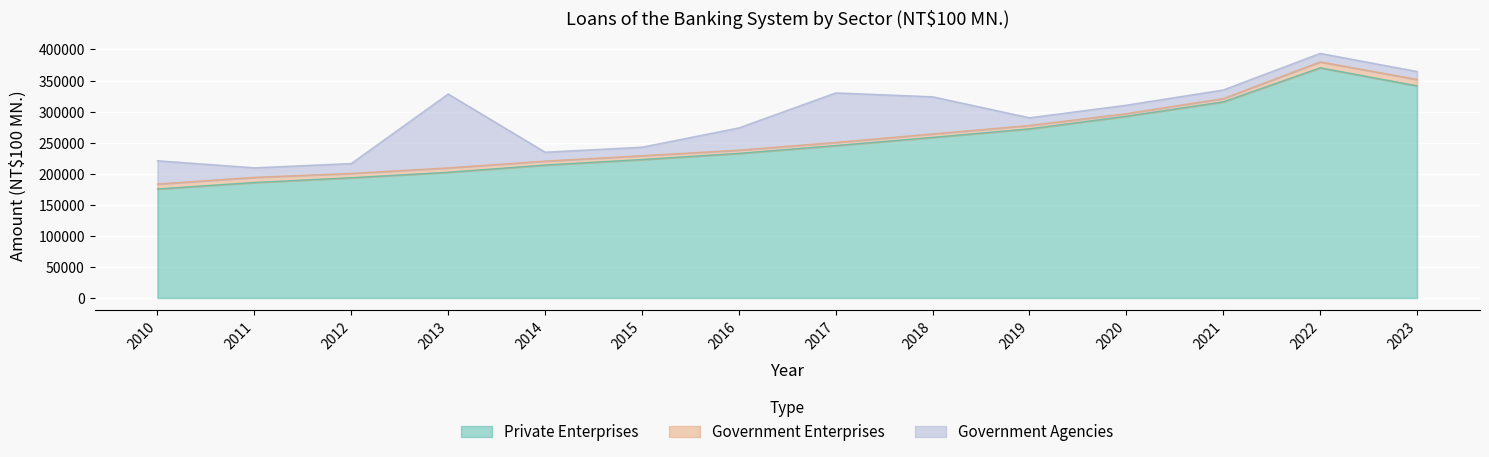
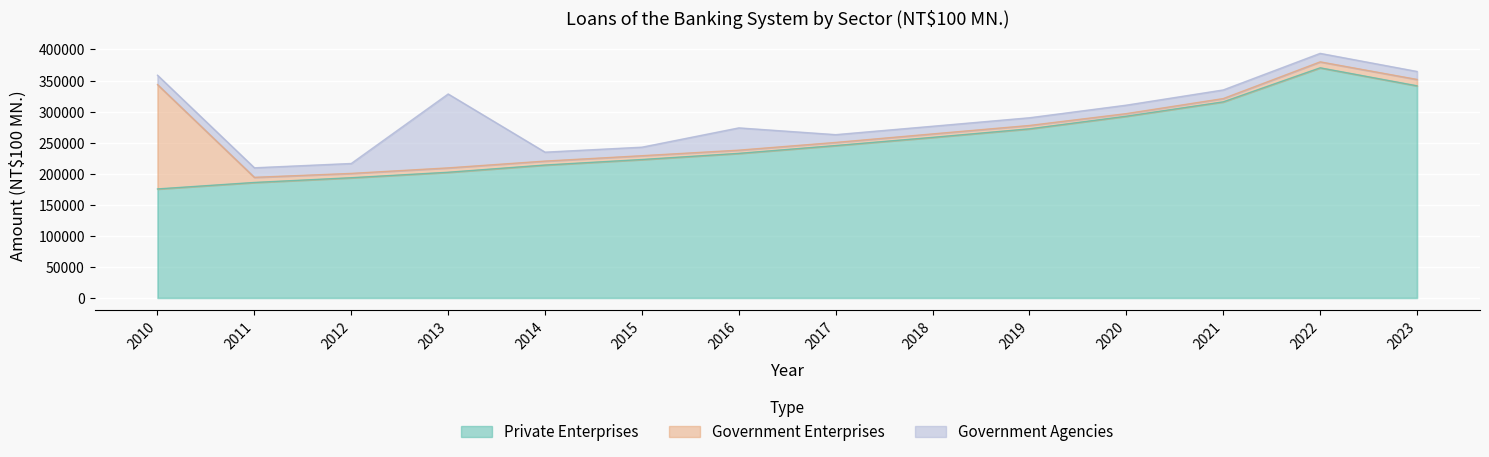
  {
    "Private Enterprises": {
      "2010": 180000,
      "2011": 190000,
      "2012": 190000,
      "2013": 200000,
      "2014": 210000,
      "2015": 220000,
      "2016": 230000,
      "2017": 250000,
      "2018": 260000,
      "2019": 270000,
      "2020": 290000,
      "2021": 320000,
      "2022": 370000,
      "2023": 340000
    },
    "Government Enterprises": {
-     "2010": 10000,
+     "2010": 170000,
      "2011": 10000,
      "2012": 10000,
      "2013": 10000,
      "2014": 10000,
      "2015": 10000,
      "2016": 10000,
      "2017": 0,
      "2018": 10000,
      "2019": 10000,
      "2020": 0,
      "2021": 10000,
      "2022": 10000,
      "2023": 10000
    },
    "Government Agencies": {
-     "2010": 40000,
+     "2010": 20000,
      "2011": 20000,
      "2012": 20000,
      "2013": 120000,
      "2014": 10000,
      "2015": 10000,
      "2016": 40000,
-     "2017": 80000,
-     "2018": 60000,
+     "2017": 10000,
+     "2018": 10000,
      "2019": 10000,
      "2020": 10000,
      "2021": 10000,
      "2022": 10000,
      "2023": 10000
    }
  }
